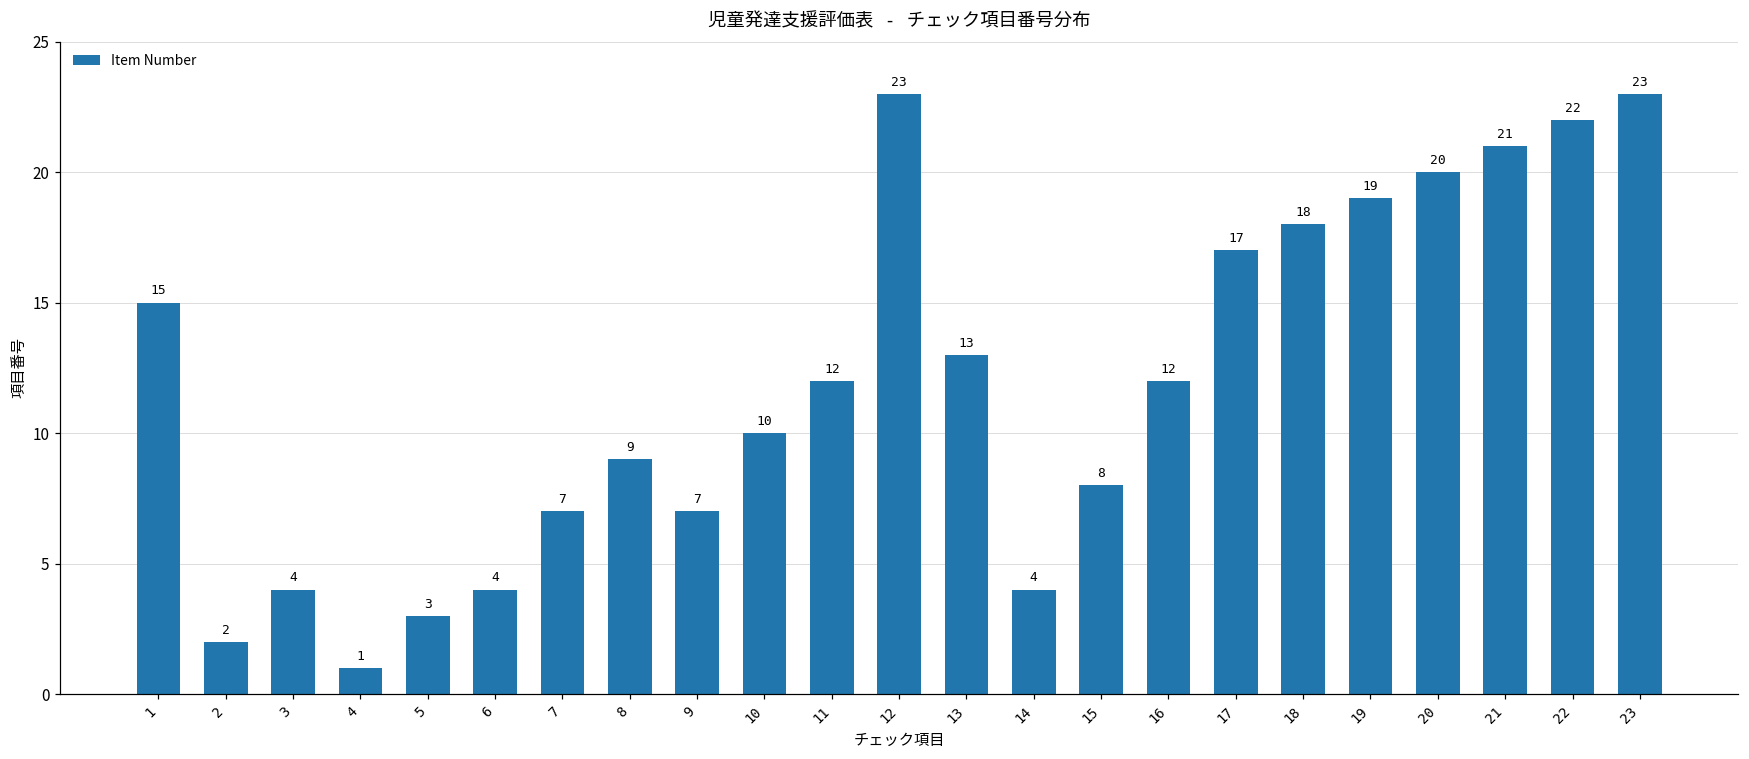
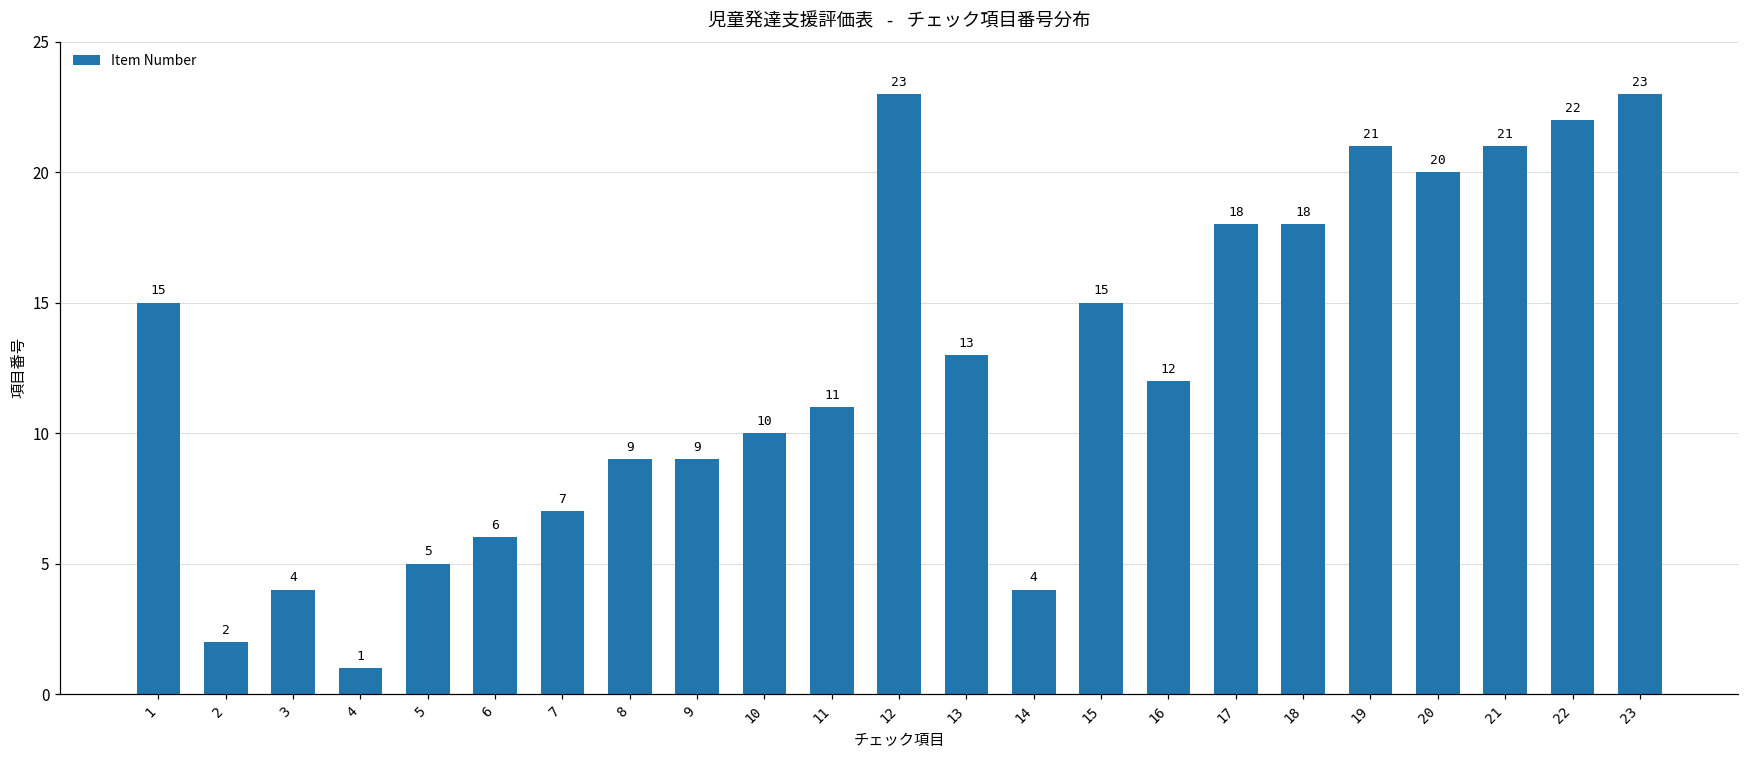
  {
    "1": 15,
    "2": 2,
    "3": 4,
    "4": 1,
-   "5": 3,
-   "6": 4,
+   "5": 5,
+   "6": 6,
    "7": 7,
    "8": 9,
-   "9": 7,
+   "9": 9,
    "10": 10,
-   "11": 12,
+   "11": 11,
    "12": 23,
    "13": 13,
    "14": 4,
-   "15": 8,
+   "15": 15,
    "16": 12,
-   "17": 17,
+   "17": 18,
    "18": 18,
-   "19": 19,
+   "19": 21,
    "20": 20,
    "21": 21,
    "22": 22,
    "23": 23
  }
